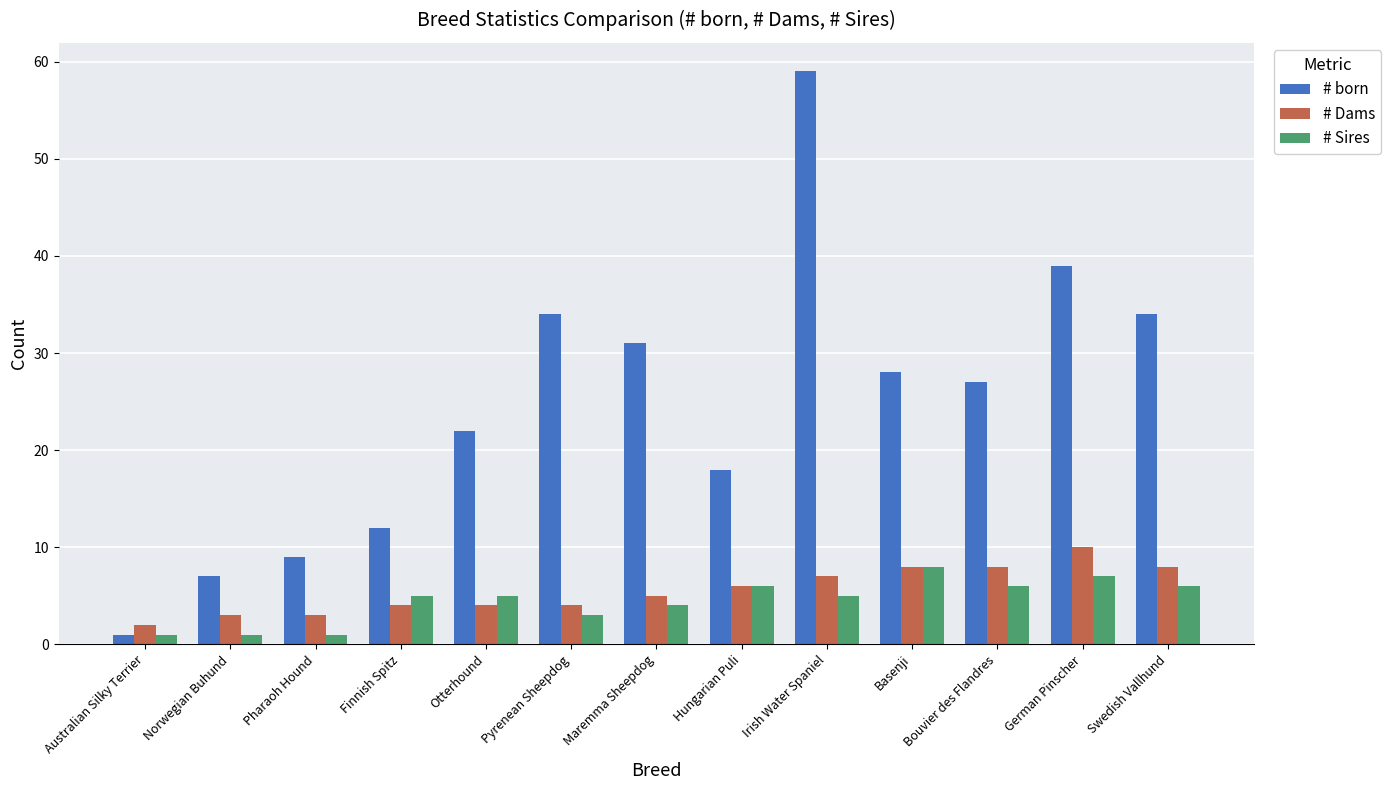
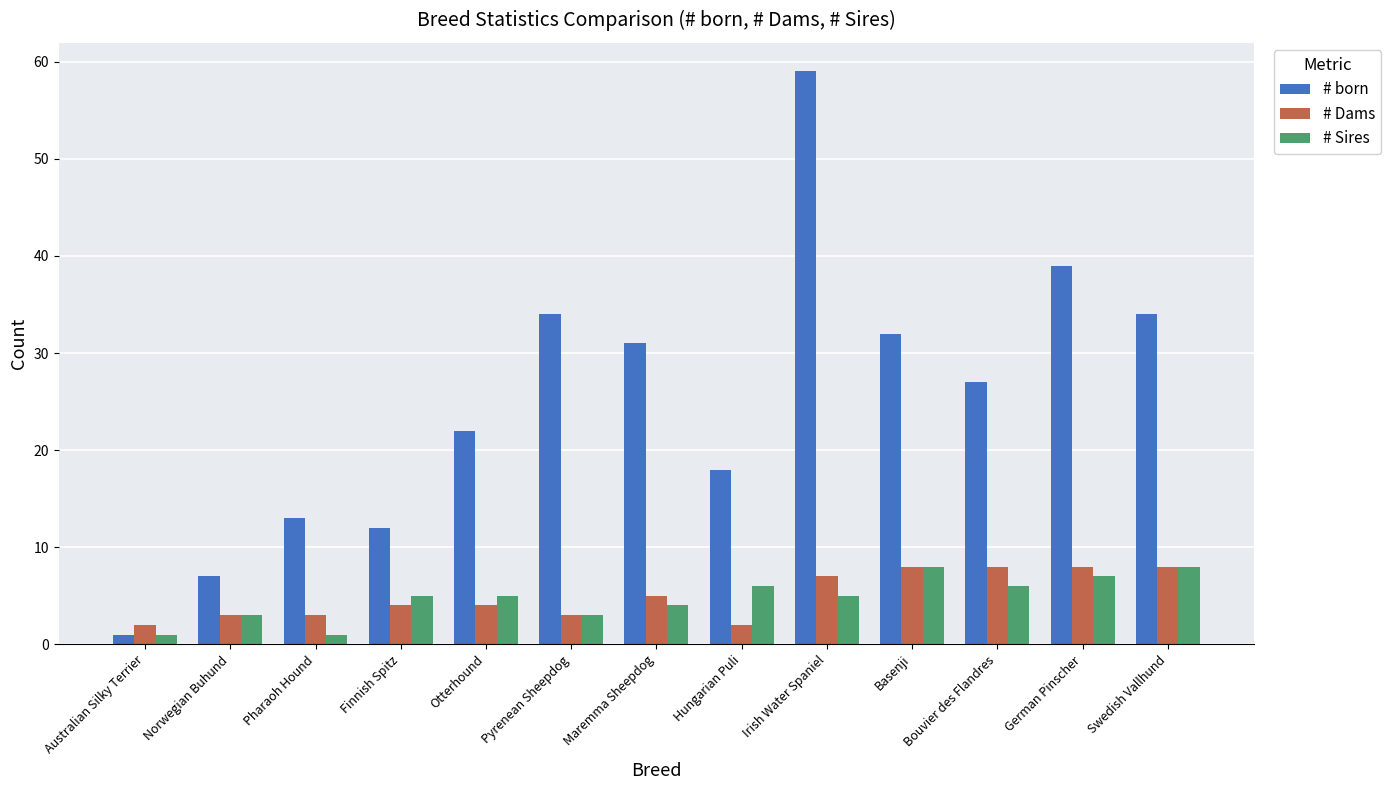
  {
    "# born": {
      "Australian Silky Terrier": 1,
      "Norwegian Buhund": 7,
-     "Pharaoh Hound": 9,
+     "Pharaoh Hound": 13,
      "Finnish Spitz": 12,
      "Otterhound": 22,
      "Pyrenean Sheepdog": 34,
      "Maremma Sheepdog": 31,
      "Hungarian Puli": 18,
      "Irish Water Spaniel": 59,
-     "Basenji": 28,
+     "Basenji": 32,
      "Bouvier des Flandres": 27,
      "German Pinscher": 39,
      "Swedish Vallhund": 34
    },
    "# Dams": {
      "Australian Silky Terrier": 2,
      "Norwegian Buhund": 3,
      "Pharaoh Hound": 3,
      "Finnish Spitz": 4,
      "Otterhound": 4,
-     "Pyrenean Sheepdog": 4,
+     "Pyrenean Sheepdog": 3,
      "Maremma Sheepdog": 5,
-     "Hungarian Puli": 6,
+     "Hungarian Puli": 2,
      "Irish Water Spaniel": 7,
      "Basenji": 8,
      "Bouvier des Flandres": 8,
-     "German Pinscher": 10,
+     "German Pinscher": 8,
      "Swedish Vallhund": 8
    },
    "# Sires": {
      "Australian Silky Terrier": 1,
-     "Norwegian Buhund": 1,
+     "Norwegian Buhund": 3,
      "Pharaoh Hound": 1,
      "Finnish Spitz": 5,
      "Otterhound": 5,
      "Pyrenean Sheepdog": 3,
      "Maremma Sheepdog": 4,
      "Hungarian Puli": 6,
      "Irish Water Spaniel": 5,
      "Basenji": 8,
      "Bouvier des Flandres": 6,
      "German Pinscher": 7,
-     "Swedish Vallhund": 6
+     "Swedish Vallhund": 8
    }
  }
